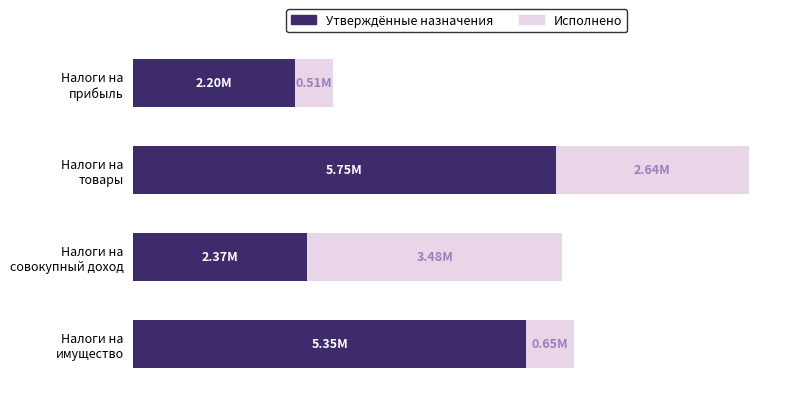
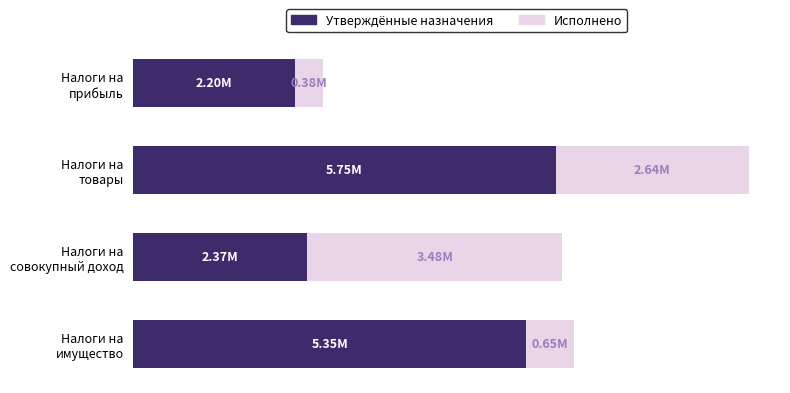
  {
    "Утверждённые назначения": {
      "Налоги на прибыль": "2.20M",
      "Налоги на товары": "5.75M",
      "Налоги на совокупный доход": "2.37M",
      "Налоги на имущество": "5.35M"
    },
    "Исполнено": {
-     "Налоги на прибыль": "0.51M",
+     "Налоги на прибыль": "0.38M",
      "Налоги на товары": "2.64M",
      "Налоги на совокупный доход": "3.48M",
      "Налоги на имущество": "0.65M"
    }
  }
